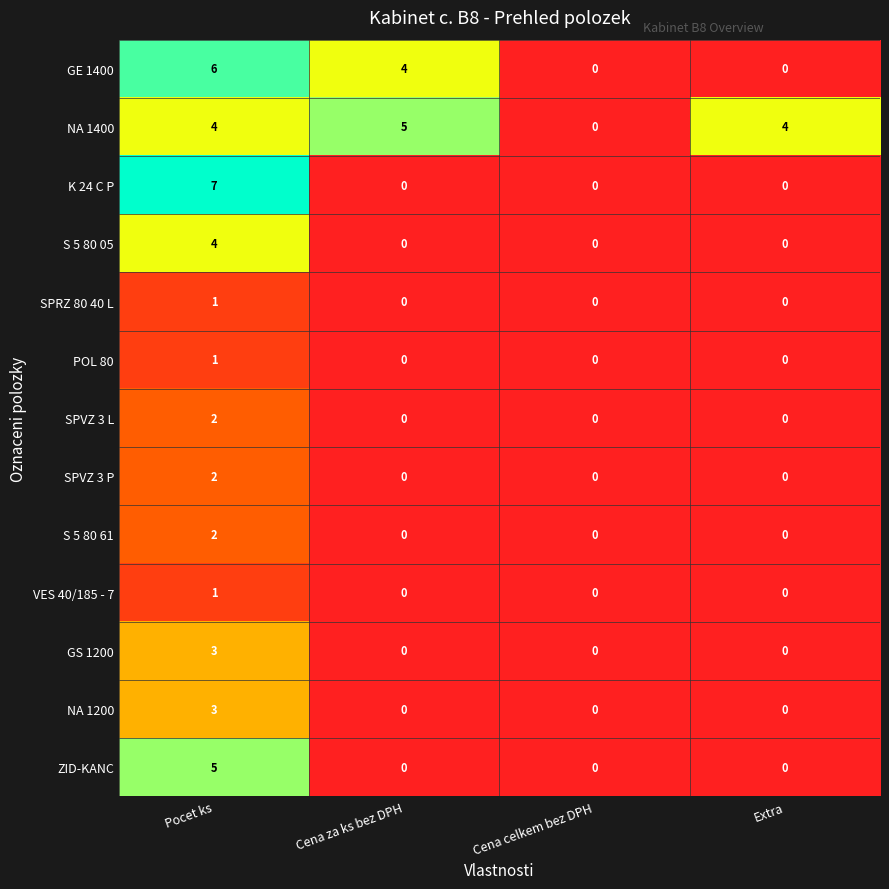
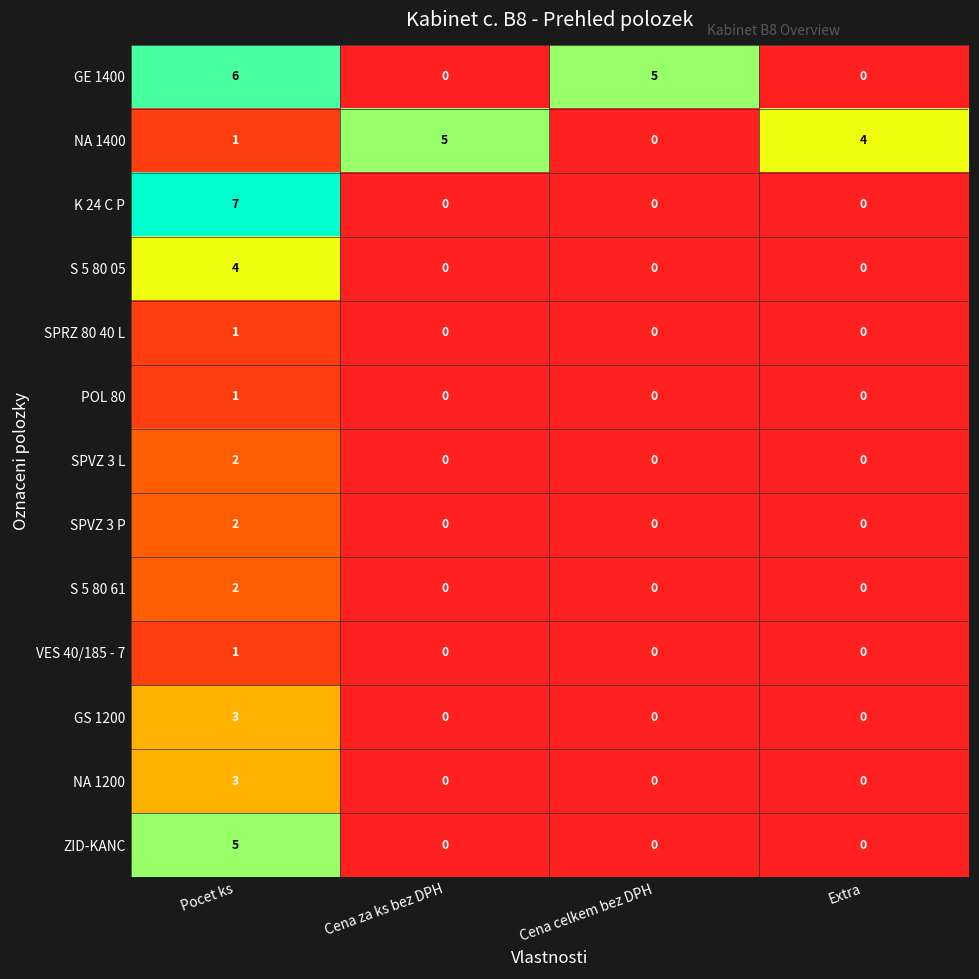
  {
    "GE 1400": {
      "Pocet ks": 6,
-     "Cena za ks bez DPH": 4,
-     "Cena celkem bez DPH": 0,
+     "Cena za ks bez DPH": 0,
+     "Cena celkem bez DPH": 5,
      "Extra": 0
    },
    "NA 1400": {
-     "Pocet ks": 4,
+     "Pocet ks": 1,
      "Cena za ks bez DPH": 5,
      "Cena celkem bez DPH": 0,
      "Extra": 4
    },
    "K 24 C P": {
      "Pocet ks": 7,
      "Cena za ks bez DPH": 0,
      "Cena celkem bez DPH": 0,
      "Extra": 0
    },
    "S 5 80 05": {
      "Pocet ks": 4,
      "Cena za ks bez DPH": 0,
      "Cena celkem bez DPH": 0,
      "Extra": 0
    },
    "SPRZ 80 40 L": {
      "Pocet ks": 1,
      "Cena za ks bez DPH": 0,
      "Cena celkem bez DPH": 0,
      "Extra": 0
    },
    "POL 80": {
      "Pocet ks": 1,
      "Cena za ks bez DPH": 0,
      "Cena celkem bez DPH": 0,
      "Extra": 0
    },
    "SPVZ 3 L": {
      "Pocet ks": 2,
      "Cena za ks bez DPH": 0,
      "Cena celkem bez DPH": 0,
      "Extra": 0
    },
    "SPVZ 3 P": {
      "Pocet ks": 2,
      "Cena za ks bez DPH": 0,
      "Cena celkem bez DPH": 0,
      "Extra": 0
    },
    "S 5 80 61": {
      "Pocet ks": 2,
      "Cena za ks bez DPH": 0,
      "Cena celkem bez DPH": 0,
      "Extra": 0
    },
    "VES 40/185 - 7": {
      "Pocet ks": 1,
      "Cena za ks bez DPH": 0,
      "Cena celkem bez DPH": 0,
      "Extra": 0
    },
    "GS 1200": {
      "Pocet ks": 3,
      "Cena za ks bez DPH": 0,
      "Cena celkem bez DPH": 0,
      "Extra": 0
    },
    "NA 1200": {
      "Pocet ks": 3,
      "Cena za ks bez DPH": 0,
      "Cena celkem bez DPH": 0,
      "Extra": 0
    },
    "ZID-KANC": {
      "Pocet ks": 5,
      "Cena za ks bez DPH": 0,
      "Cena celkem bez DPH": 0,
      "Extra": 0
    }
  }
